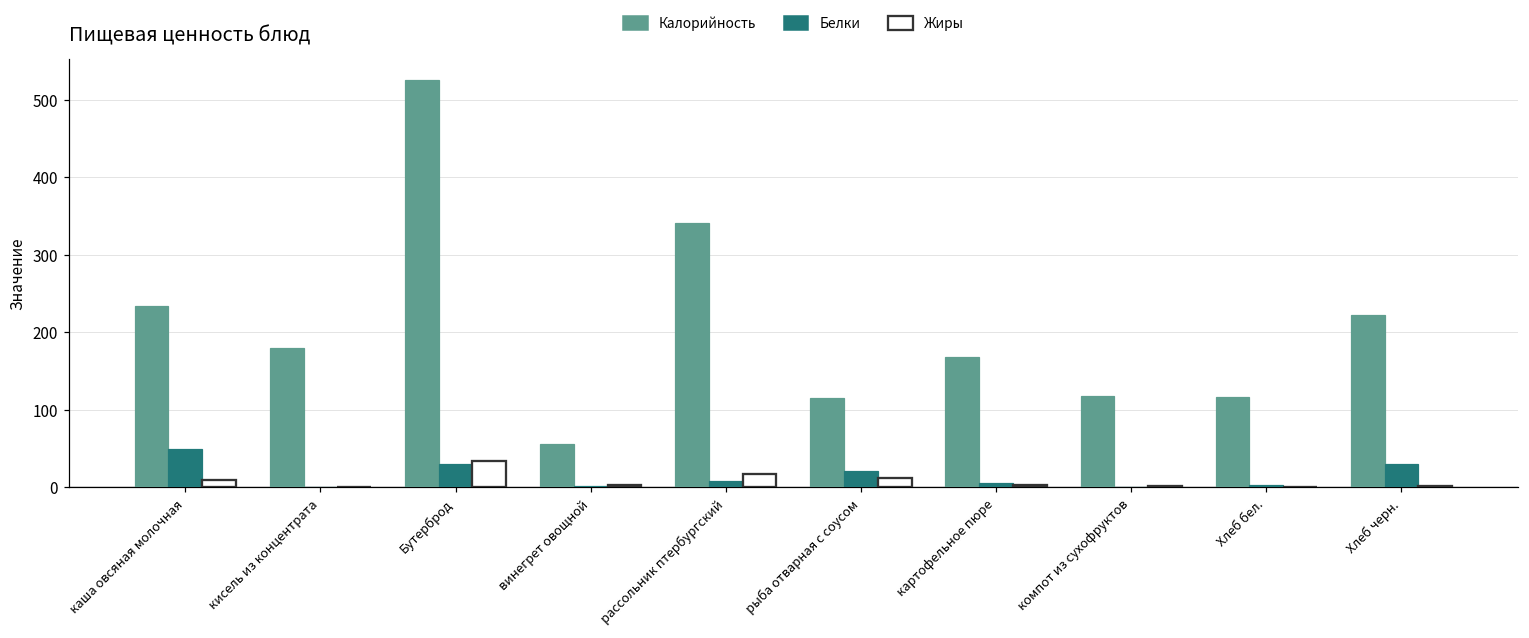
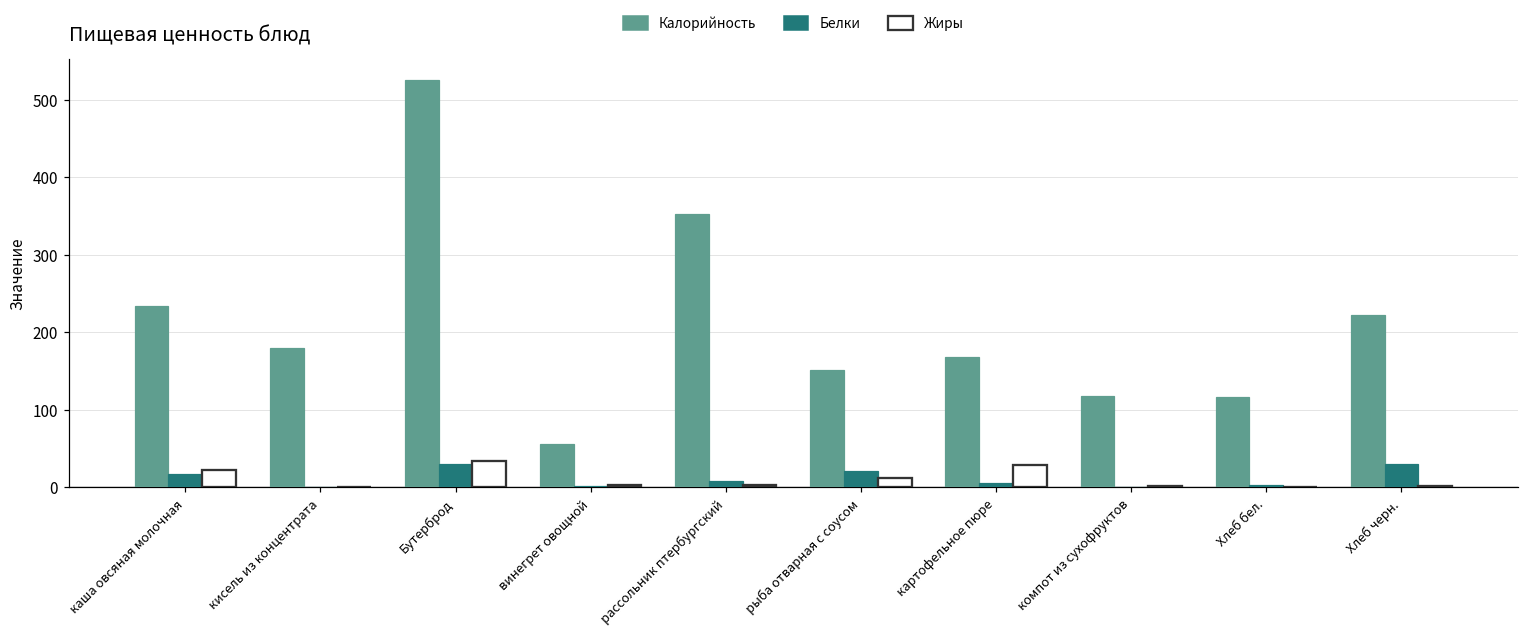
  {
    "Калорийность": {
      "каша овсяная молочная": 230,
      "кисель из концентрата": 180,
      "Бутерброд": 530,
      "винегрет овощной": 60,
-     "рассольник птербургский": 340,
-     "рыба отварная с соусом": 110,
+     "рассольник птербургский": 350,
+     "рыба отварная с соусом": 150,
      "картофельное пюре": 170,
      "компот из сухофруктов": 120,
      "Хлеб бел.": 120,
      "Хлеб черн.": 220
    },
    "Белки": {
-     "каша овсяная молочная": 50,
+     "каша овсяная молочная": 20,
      "Бутерброд": 30,
      "рассольник птербургский": 10,
      "рыба отварная с соусом": 20,
      "картофельное пюре": 0,
      "Хлеб черн.": 30
    },
    "Жиры": {
-     "каша овсяная молочная": 10,
+     "каша овсяная молочная": 20,
      "кисель из концентрата": 0,
      "Бутерброд": 30,
-     "рассольник птербургский": 20,
+     "рассольник птербургский": 0,
      "рыба отварная с соусом": 10,
-     "картофельное пюре": 0
+     "картофельное пюре": 30
    }
  }
